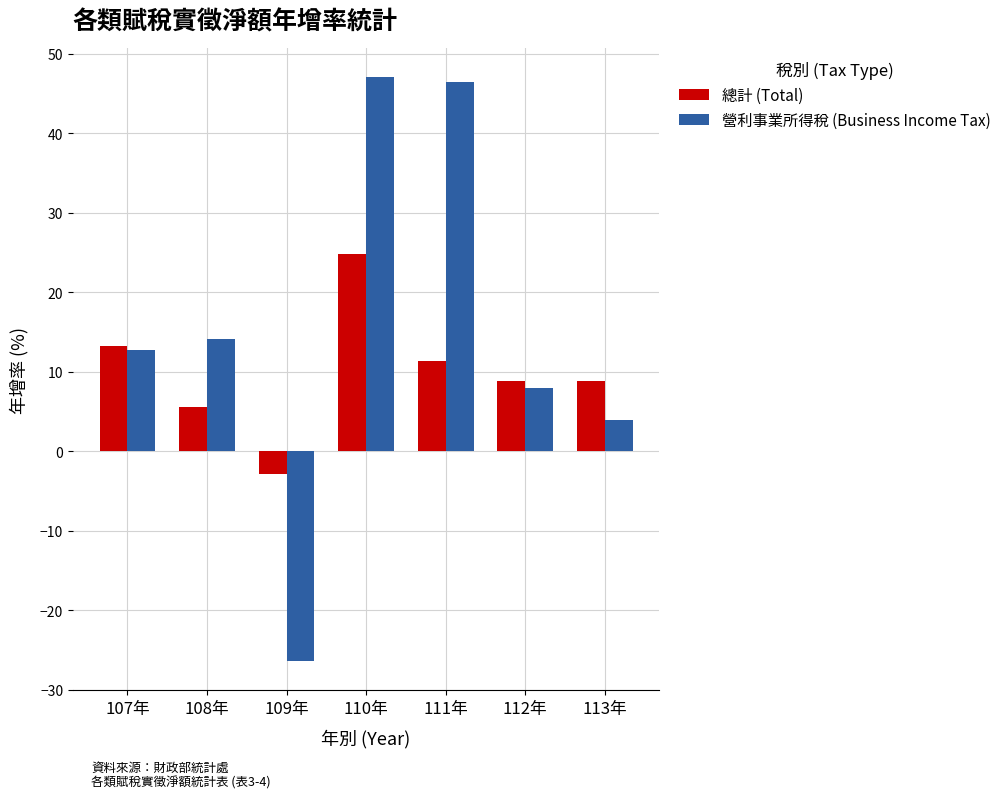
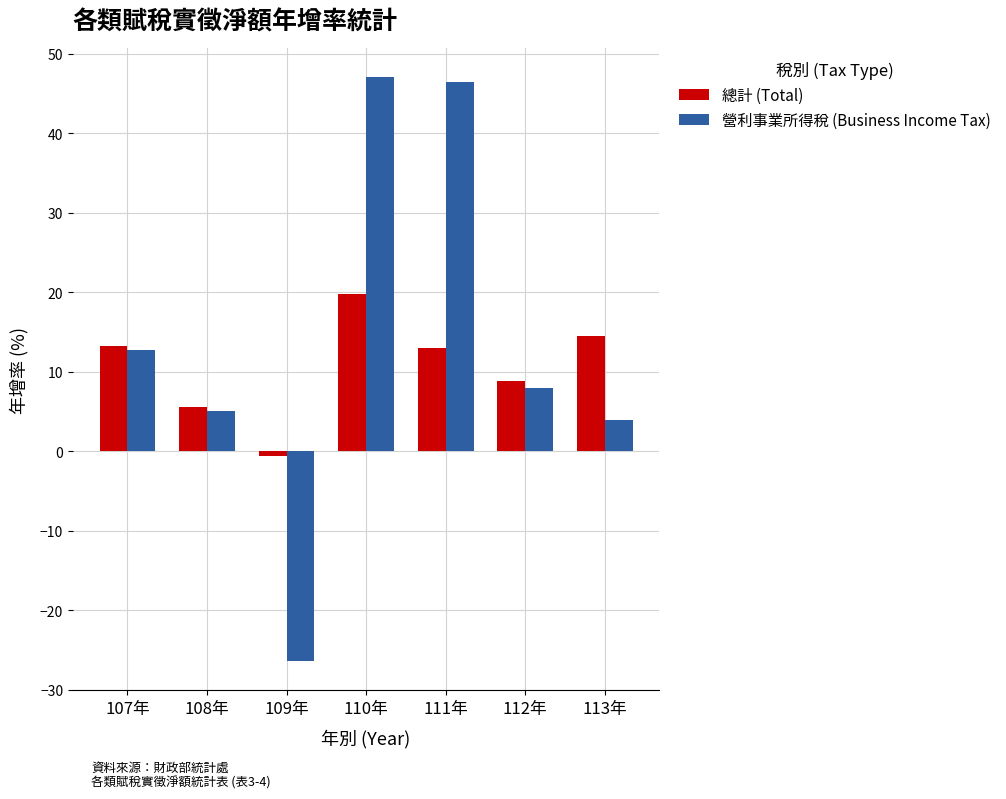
  {
    "總計 (Total)": {
      "107年": 13,
      "108年": 6,
-     "109年": -3,
-     "110年": 25,
-     "111年": 11,
+     "109年": -1,
+     "110年": 20,
+     "111年": 13,
      "112年": 9,
-     "113年": 9
+     "113年": 15
    },
    "營利事業所得稅 (Business Income Tax)": {
      "107年": 13,
-     "108年": 14,
+     "108年": 5,
      "109年": -26,
      "110年": 47,
      "111年": 46,
      "112年": 8,
      "113年": 4
    }
  }
